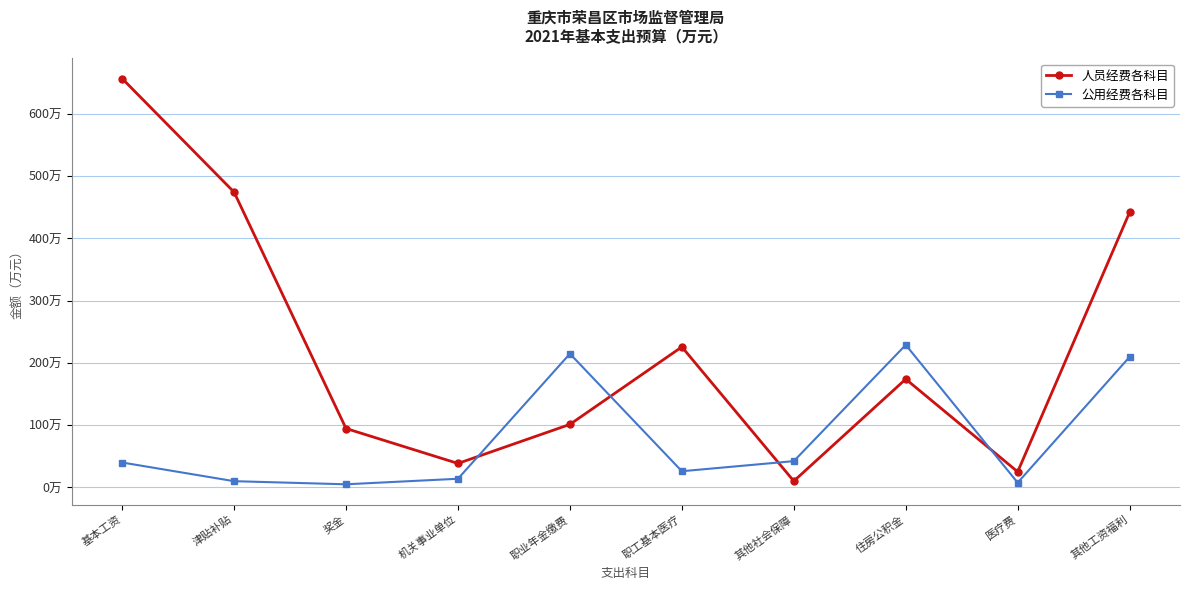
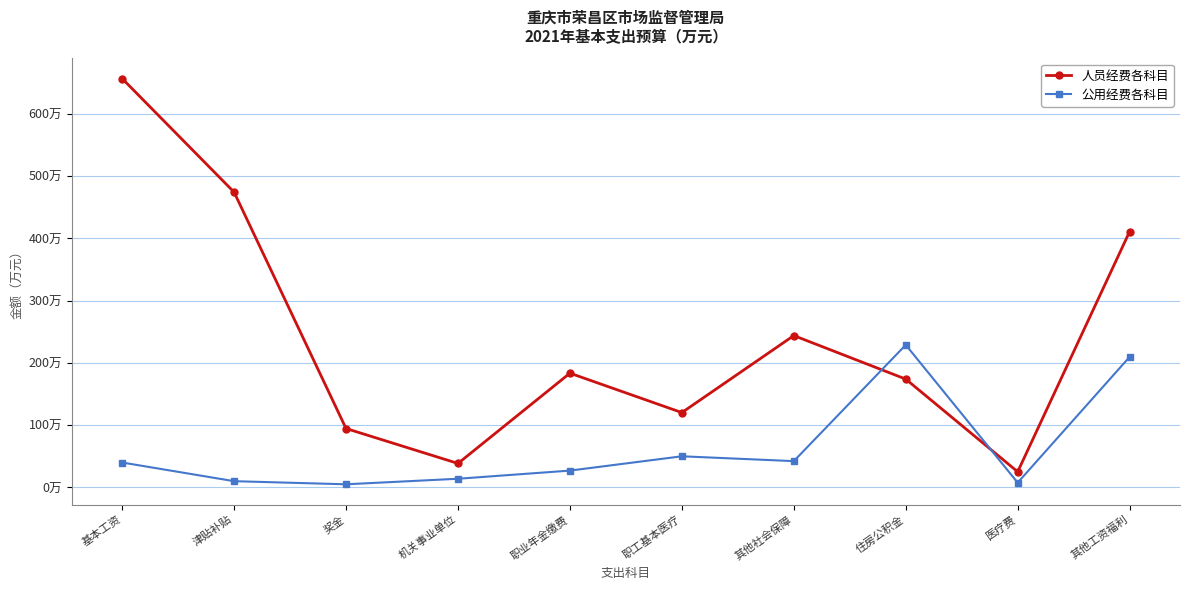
  {
    "人员经费各科目": {
      "基本工资": "660万",
      "津贴补贴": "470万",
      "奖金": "90万",
      "机关事业单位": "40万",
-     "职业年金缴费": "100万",
-     "职工基本医疗": "230万",
-     "其他社会保障": "10万",
+     "职业年金缴费": "180万",
+     "职工基本医疗": "120万",
+     "其他社会保障": "240万",
      "住房公积金": "170万",
      "医疗费": "30万",
-     "其他工资福利": "440万"
+     "其他工资福利": "410万"
    },
    "公用经费各科目": {
      "基本工资": "40万",
      "津贴补贴": "10万",
      "奖金": "10万",
      "机关事业单位": "10万",
-     "职业年金缴费": "210万",
-     "职工基本医疗": "30万",
+     "职业年金缴费": "30万",
+     "职工基本医疗": "50万",
      "其他社会保障": "40万",
      "住房公积金": "230万",
      "医疗费": "10万",
      "其他工资福利": "210万"
    }
  }
